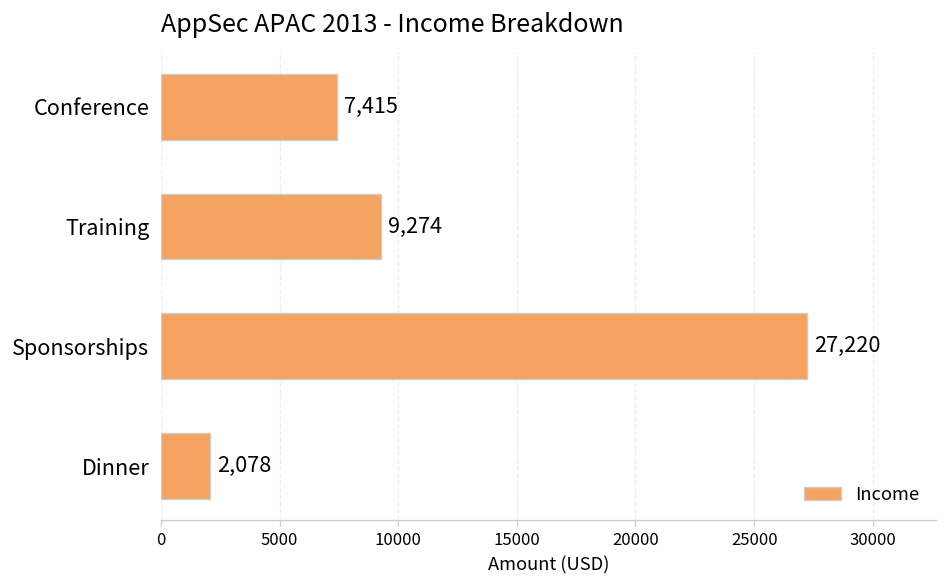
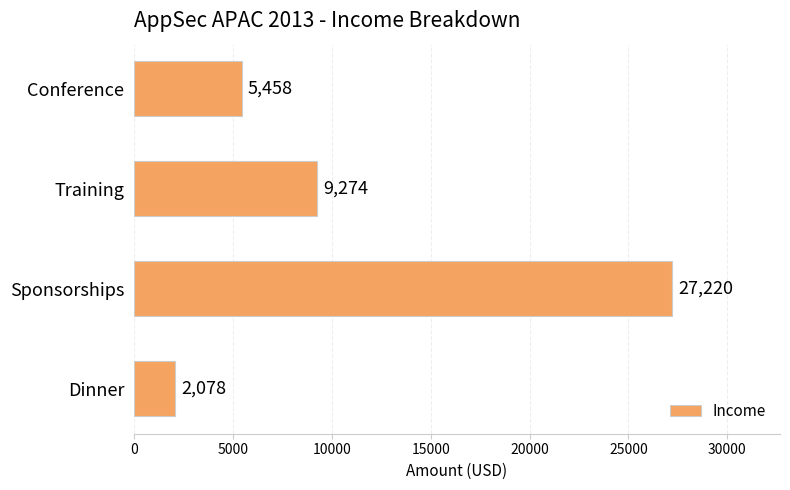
  {
-   "Conference": "7,415",
+   "Conference": "5,458",
    "Training": "9,274",
    "Sponsorships": "27,220",
    "Dinner": "2,078"
  }
